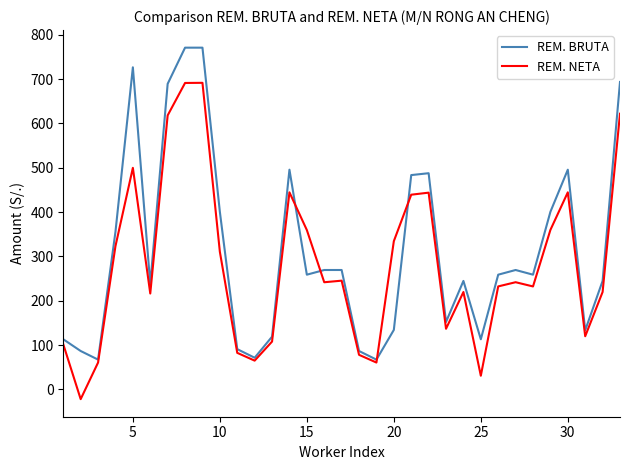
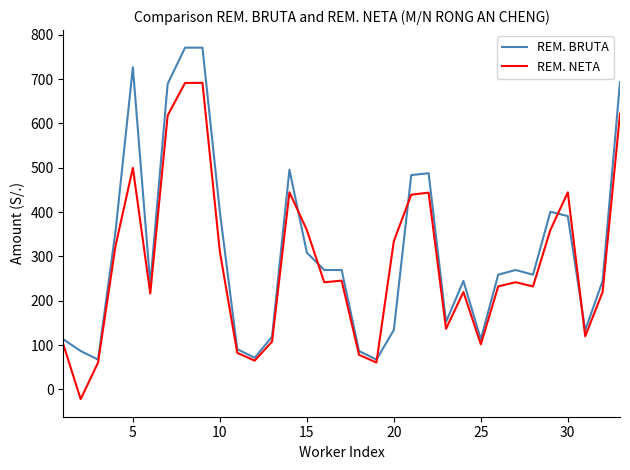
  {
    "REM. BRUTA": {
      "5": 730,
      "10": 400,
-     "15": 260,
+     "15": 310,
      "20": 130,
      "25": 110,
-     "30": 500
+     "30": 390
    },
    "REM. NETA": {
      "5": 500,
      "10": 310,
      "15": 360,
      "20": 330,
-     "25": 30,
+     "25": 100,
      "30": 440
    }
  }
